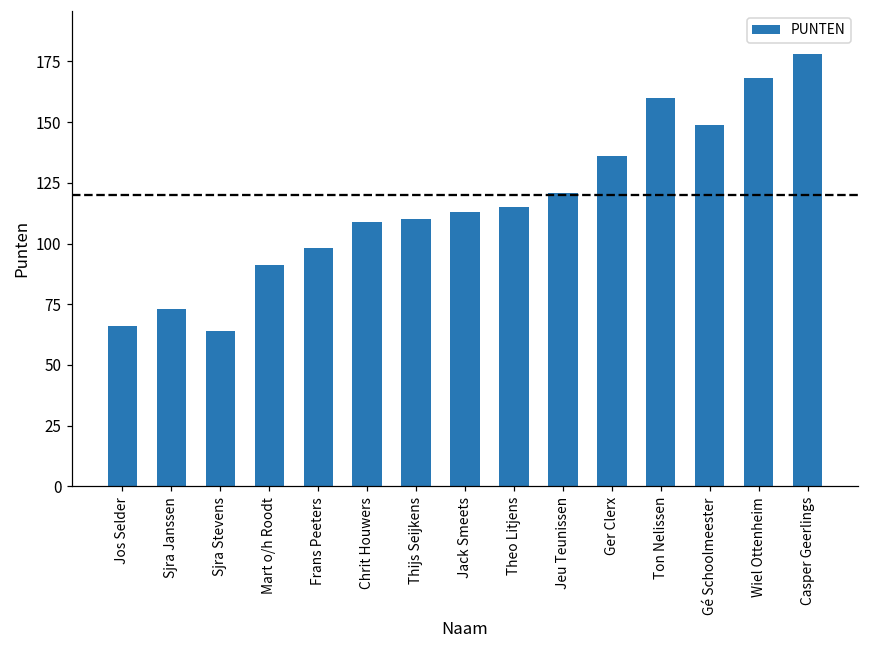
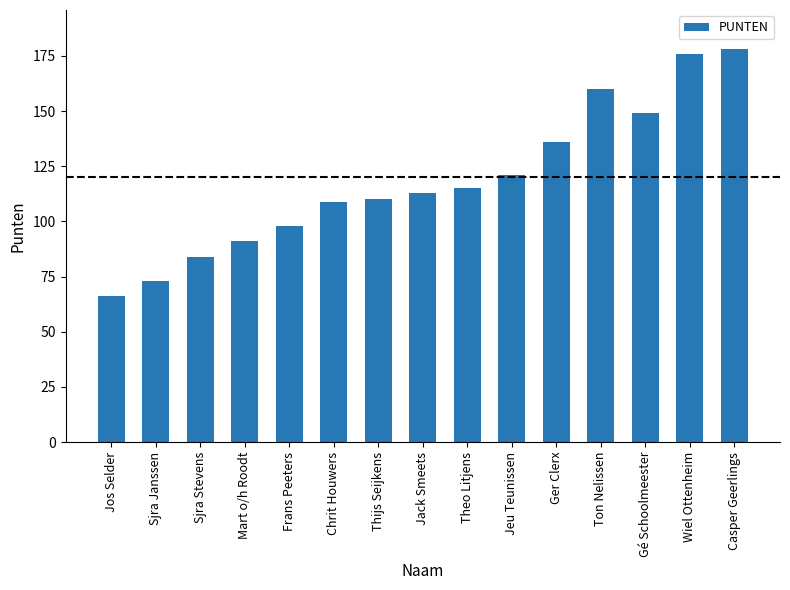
  {
    "Jos Selder": 66,
    "Sjra Janssen": 73,
-   "Sjra Stevens": 64,
+   "Sjra Stevens": 84,
    "Mart o/h Roodt": 91,
    "Frans Peeters": 98,
    "Chrit Houwers": 109,
    "Thijs Seijkens": 110,
    "Jack Smeets": 113,
    "Theo Litjens": 115,
    "Jeu Teunissen": 121,
    "Ger Clerx": 136,
    "Ton Nelissen": 160,
    "Gé Schoolmeester": 149,
-   "Wiel Ottenheim": 168,
+   "Wiel Ottenheim": 176,
    "Casper Geerlings": 178
  }
